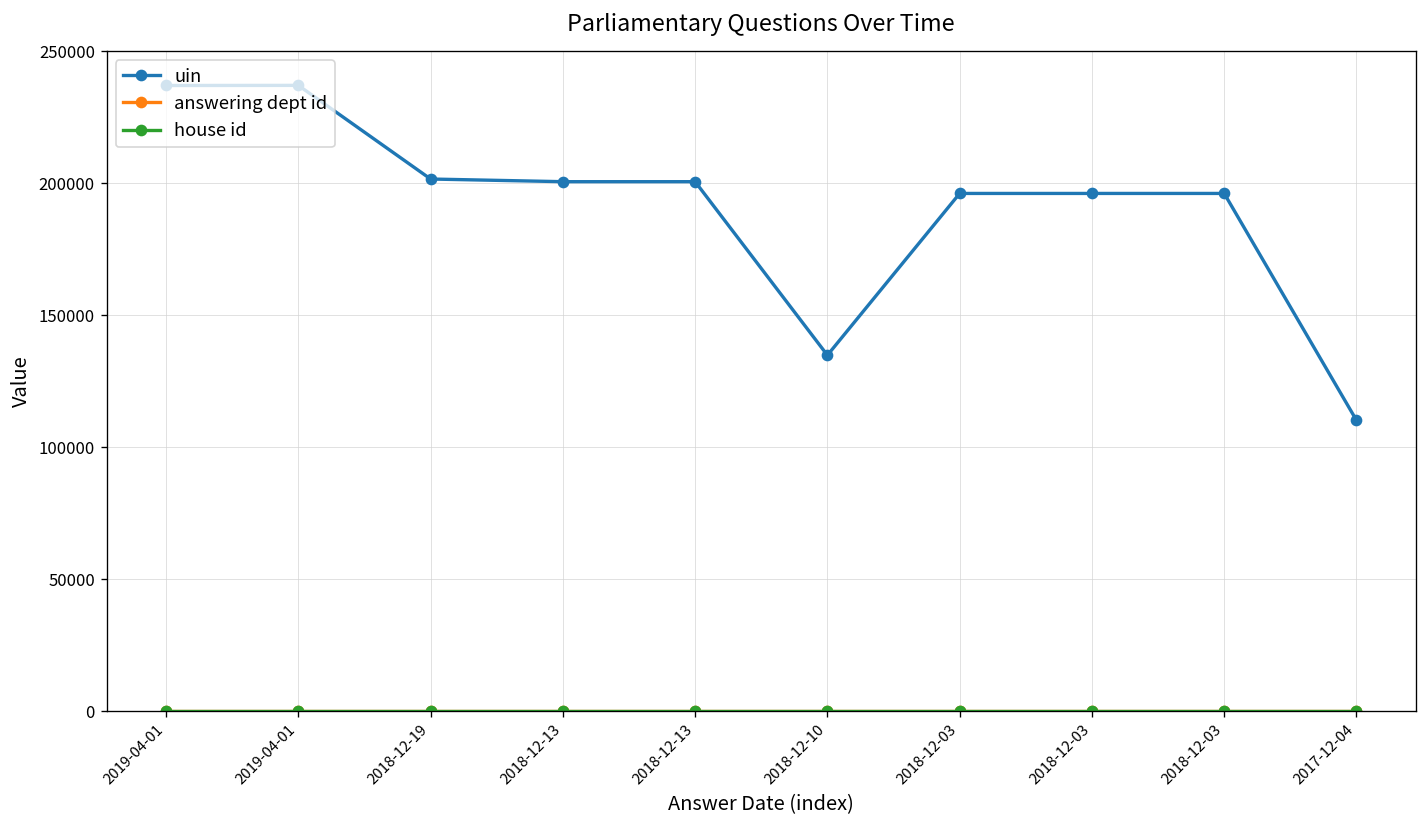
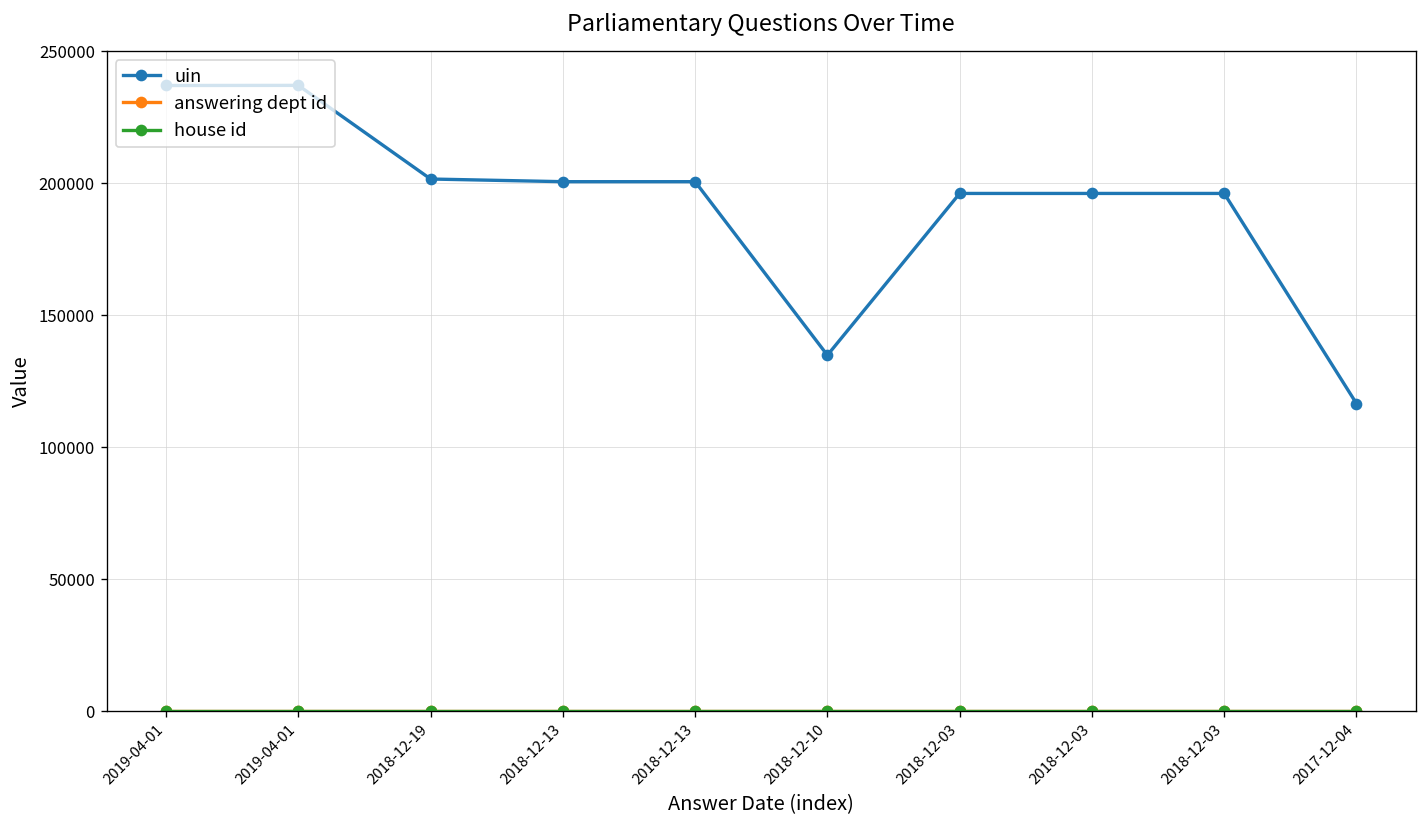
  {
    "uin": {
      "2018-12-19": 202000,
      "2018-12-10": 135000,
-     "2017-12-04": 110000
+     "2017-12-04": 117000
    },
    "house id": {
      "2018-12-19": 0,
      "2018-12-10": 0,
      "2017-12-04": 0
    }
  }
